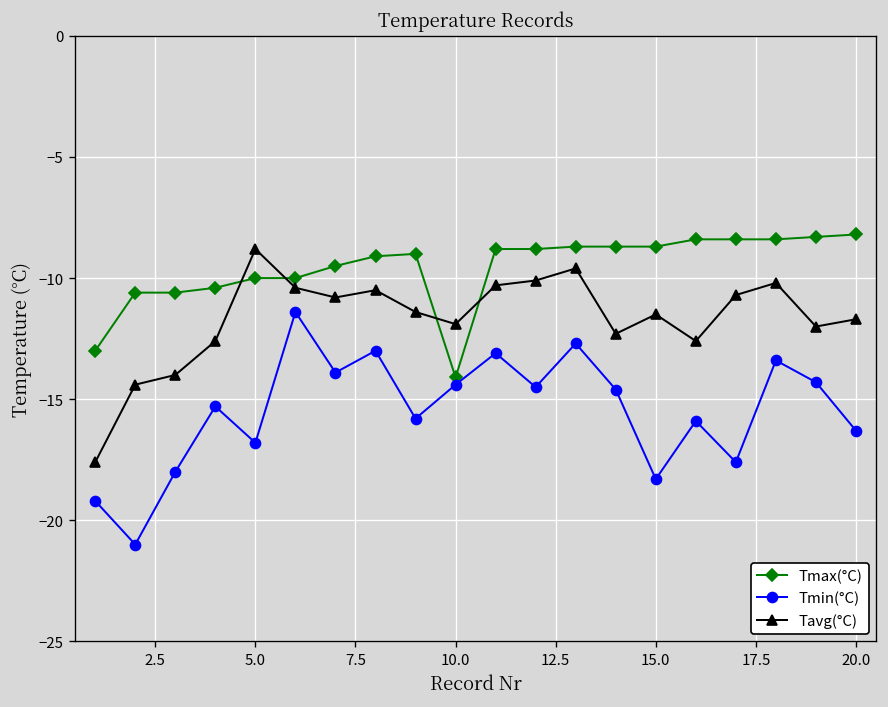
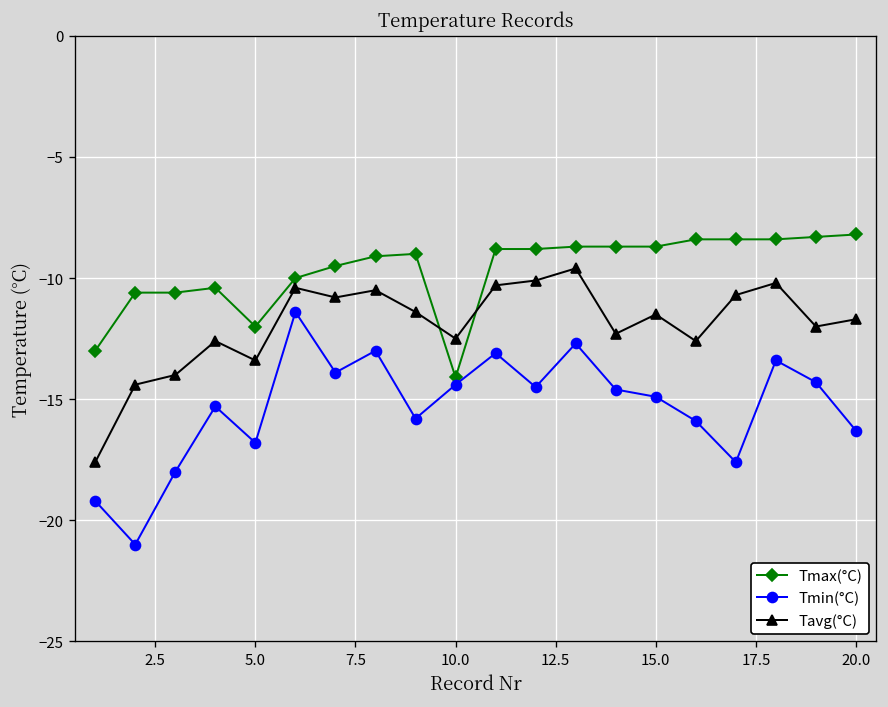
  {
    "Tmax(°C)": {
-     "5.0": -10,
+     "5.0": -12,
      "10.0": -14,
      "15.0": -8.7,
      "20.0": -8.2
    },
    "Tmin(°C)": {
      "5.0": -16.8,
      "10.0": -14.4,
-     "15.0": -18.3,
+     "15.0": -14.9,
      "20.0": -16.3
    },
    "Tavg(°C)": {
-     "5.0": -8.8,
-     "10.0": -11.9,
+     "5.0": -13.4,
+     "10.0": -12.5,
      "15.0": -11.5,
      "20.0": -11.7
    }
  }
